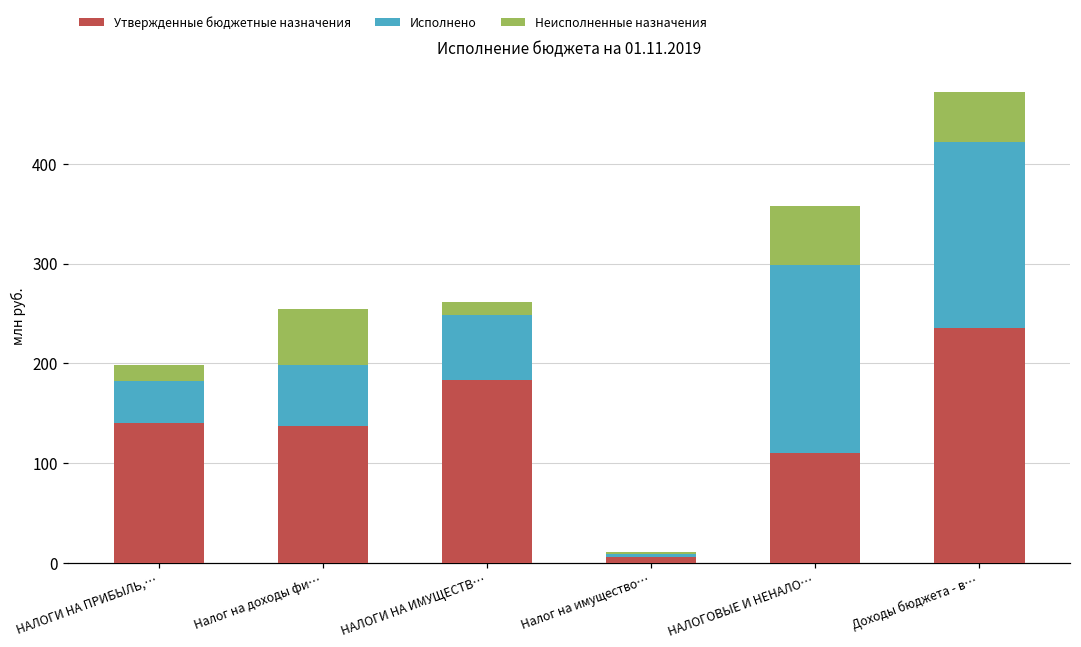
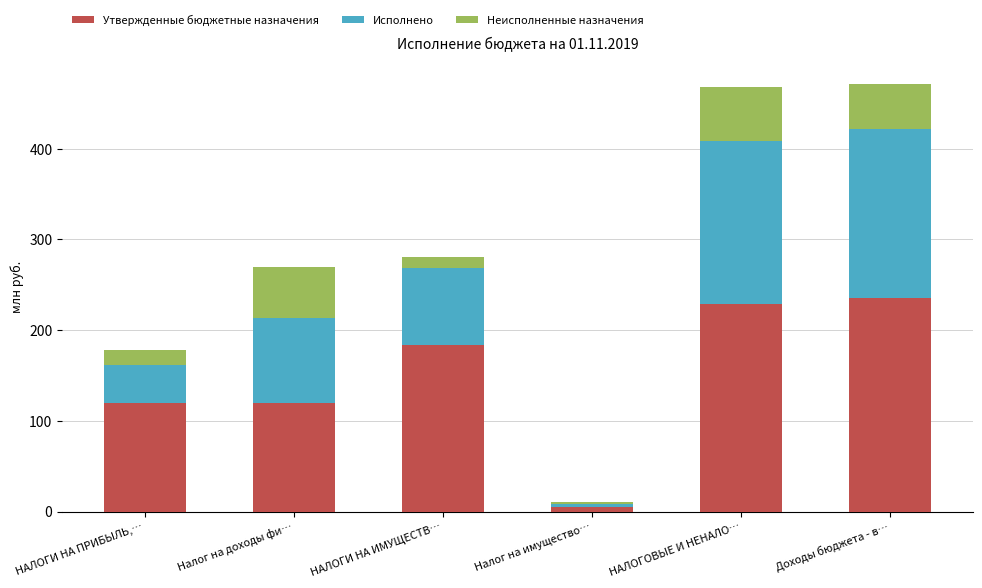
  {
    "Утвержденные бюджетные назначения": {
-     "НАЛОГИ НА ПРИБЫЛЬ,…": 140,
-     "Налог на доходы фи…": 140,
+     "НАЛОГИ НА ПРИБЫЛЬ,…": 120,
+     "Налог на доходы фи…": 120,
      "НАЛОГИ НА ИМУЩЕСТВ…": 180,
      "Налог на имущество…": 10,
-     "НАЛОГОВЫЕ И НЕНАЛО…": 110,
+     "НАЛОГОВЫЕ И НЕНАЛО…": 230,
      "Доходы бюджета - в…": 240
    },
    "Исполнено": {
      "НАЛОГИ НА ПРИБЫЛЬ,…": 40,
-     "Налог на доходы фи…": 60,
-     "НАЛОГИ НА ИМУЩЕСТВ…": 60,
+     "Налог на доходы фи…": 90,
+     "НАЛОГИ НА ИМУЩЕСТВ…": 80,
      "Налог на имущество…": 0,
-     "НАЛОГОВЫЕ И НЕНАЛО…": 190,
+     "НАЛОГОВЫЕ И НЕНАЛО…": 180,
      "Доходы бюджета - в…": 190
    },
    "Неисполненные назначения": {
      "НАЛОГИ НА ПРИБЫЛЬ,…": 20,
      "Налог на доходы фи…": 60,
      "НАЛОГИ НА ИМУЩЕСТВ…": 10,
      "НАЛОГОВЫЕ И НЕНАЛО…": 60,
      "Доходы бюджета - в…": 50
    }
  }
